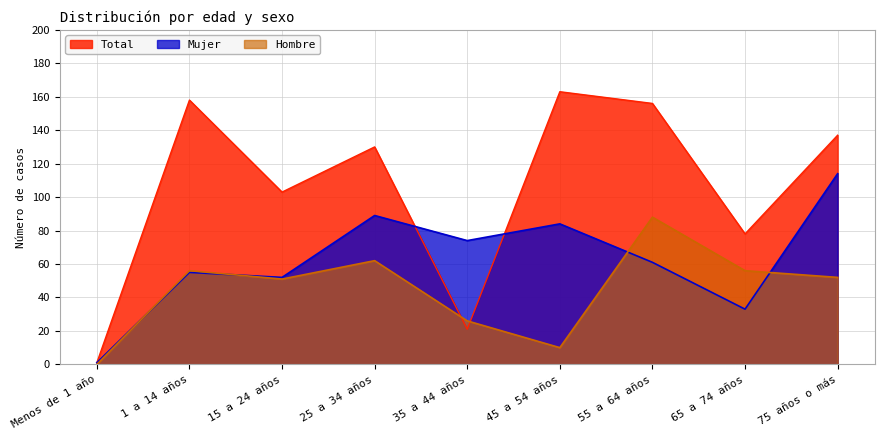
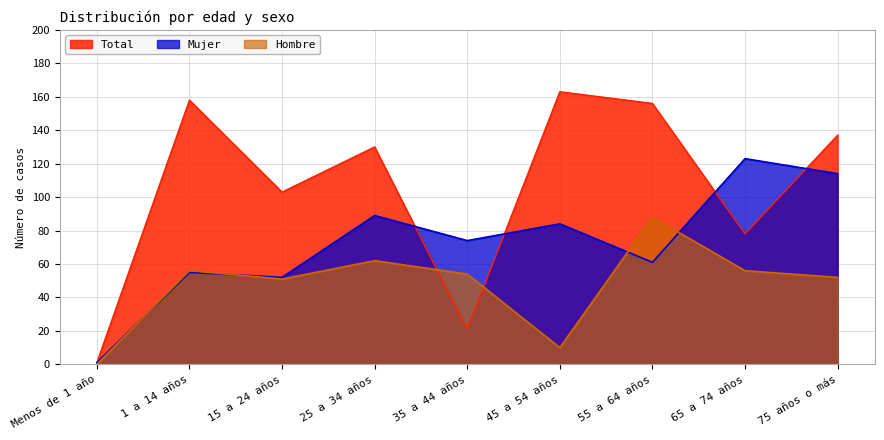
  {
    "Total": {
      "1 a 14 años": 158,
      "15 a 24 años": 103,
      "25 a 34 años": 130,
      "35 a 44 años": 21,
      "45 a 54 años": 163,
      "55 a 64 años": 156,
      "65 a 74 años": 78,
      "75 años o más": 137
    },
    "Mujer": {
      "25 a 34 años": 89,
      "35 a 44 años": 74,
      "45 a 54 años": 84,
      "55 a 64 años": 61,
-     "65 a 74 años": 33,
+     "65 a 74 años": 123,
      "75 años o más": 114
    },
    "Hombre": {
      "25 a 34 años": 62,
-     "35 a 44 años": 26,
+     "35 a 44 años": 54,
      "45 a 54 años": 10,
      "55 a 64 años": 88,
      "65 a 74 años": 56,
      "75 años o más": 52
    }
  }
